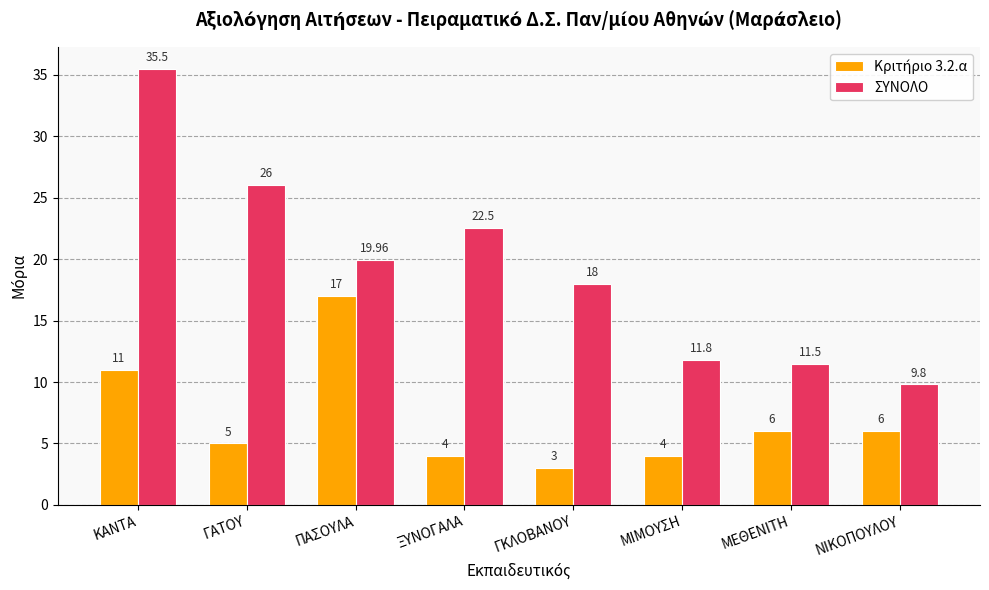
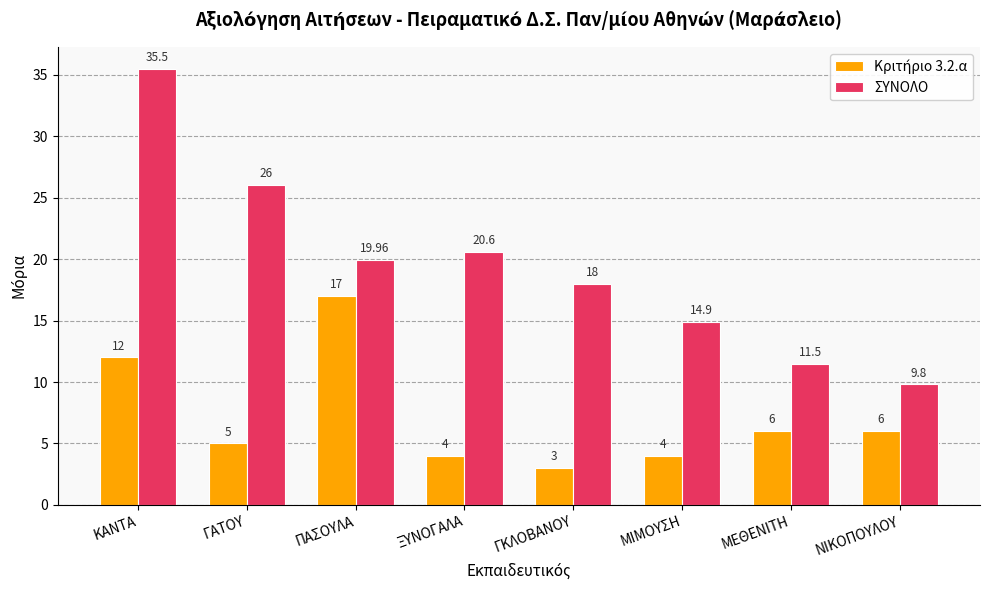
  {
    "Κριτήριο 3.2.α": {
-     "ΚΑΝΤΑ": 11,
+     "ΚΑΝΤΑ": 12,
      "ΓΑΤΟΥ": 5,
      "ΠΑΣΟΥΛΑ": 17,
      "ΞΥΝΟΓΑΛΑ": 4,
      "ΓΚΛΟΒΑΝΟΥ": 3,
      "ΜΙΜΟΥΣΗ": 4,
      "ΜΕΘΕΝΙΤΗ": 6,
      "ΝΙΚΟΠΟΥΛΟΥ": 6
    },
    "ΣΥΝΟΛΟ": {
      "ΚΑΝΤΑ": 35.5,
      "ΓΑΤΟΥ": 26,
      "ΠΑΣΟΥΛΑ": 19.96,
-     "ΞΥΝΟΓΑΛΑ": 22.5,
+     "ΞΥΝΟΓΑΛΑ": 20.6,
      "ΓΚΛΟΒΑΝΟΥ": 18,
-     "ΜΙΜΟΥΣΗ": 11.8,
+     "ΜΙΜΟΥΣΗ": 14.9,
      "ΜΕΘΕΝΙΤΗ": 11.5,
      "ΝΙΚΟΠΟΥΛΟΥ": 9.8
    }
  }
